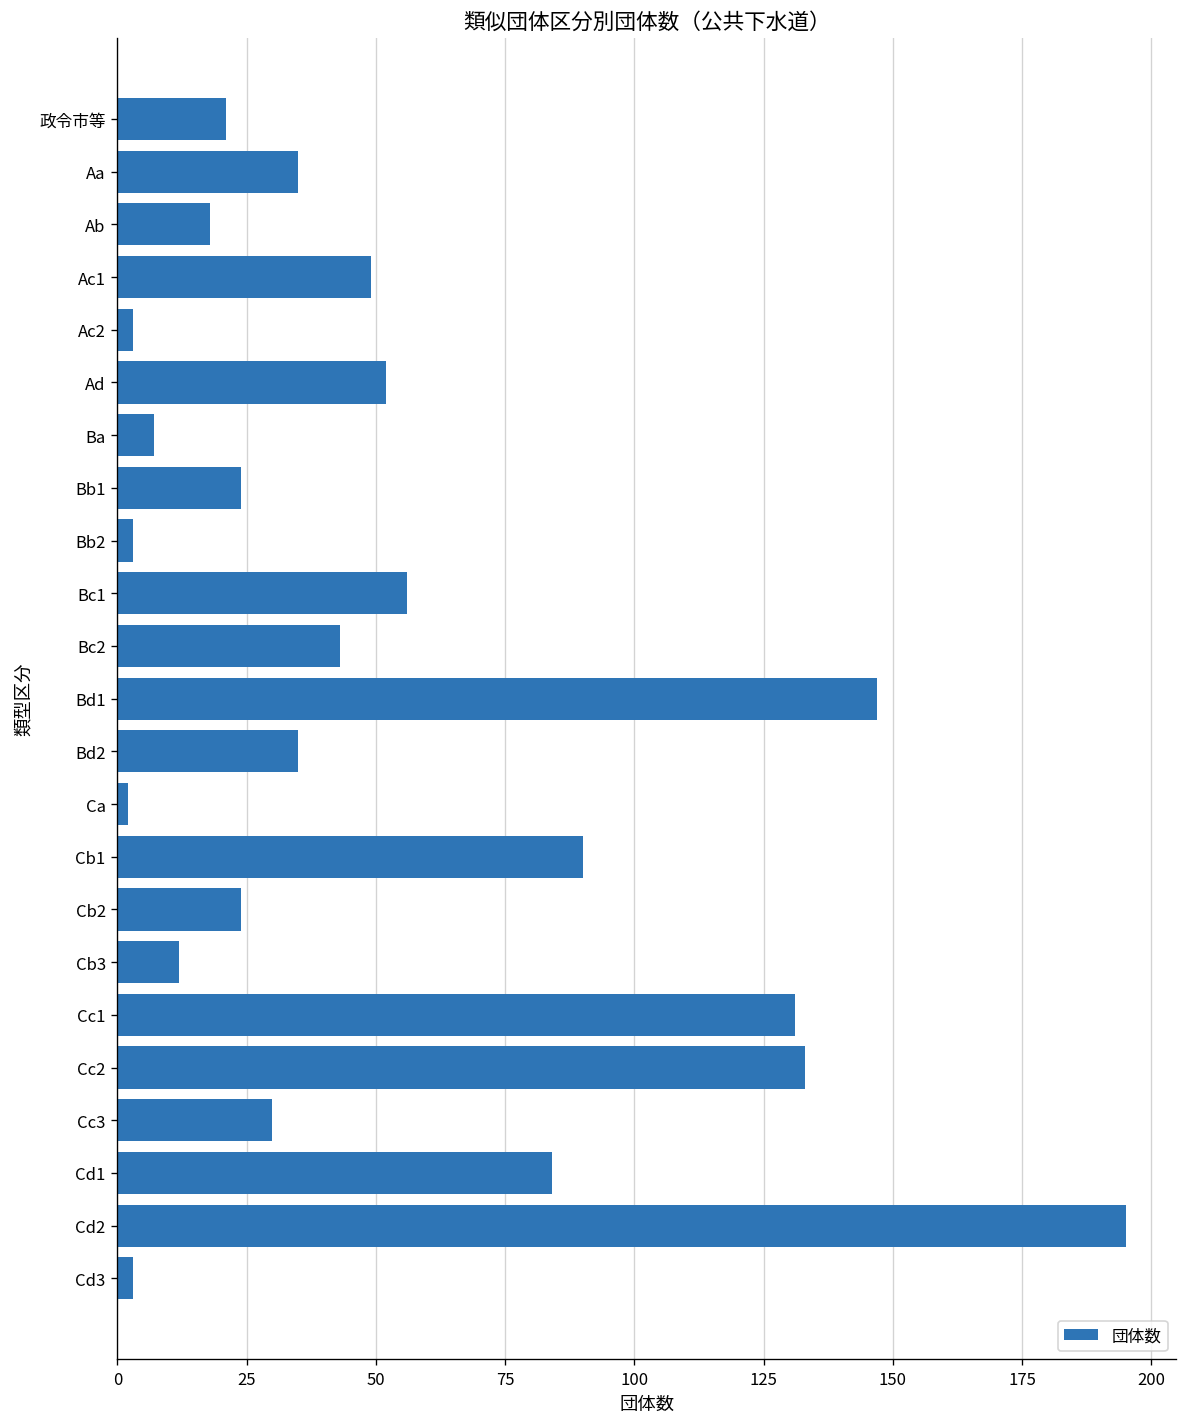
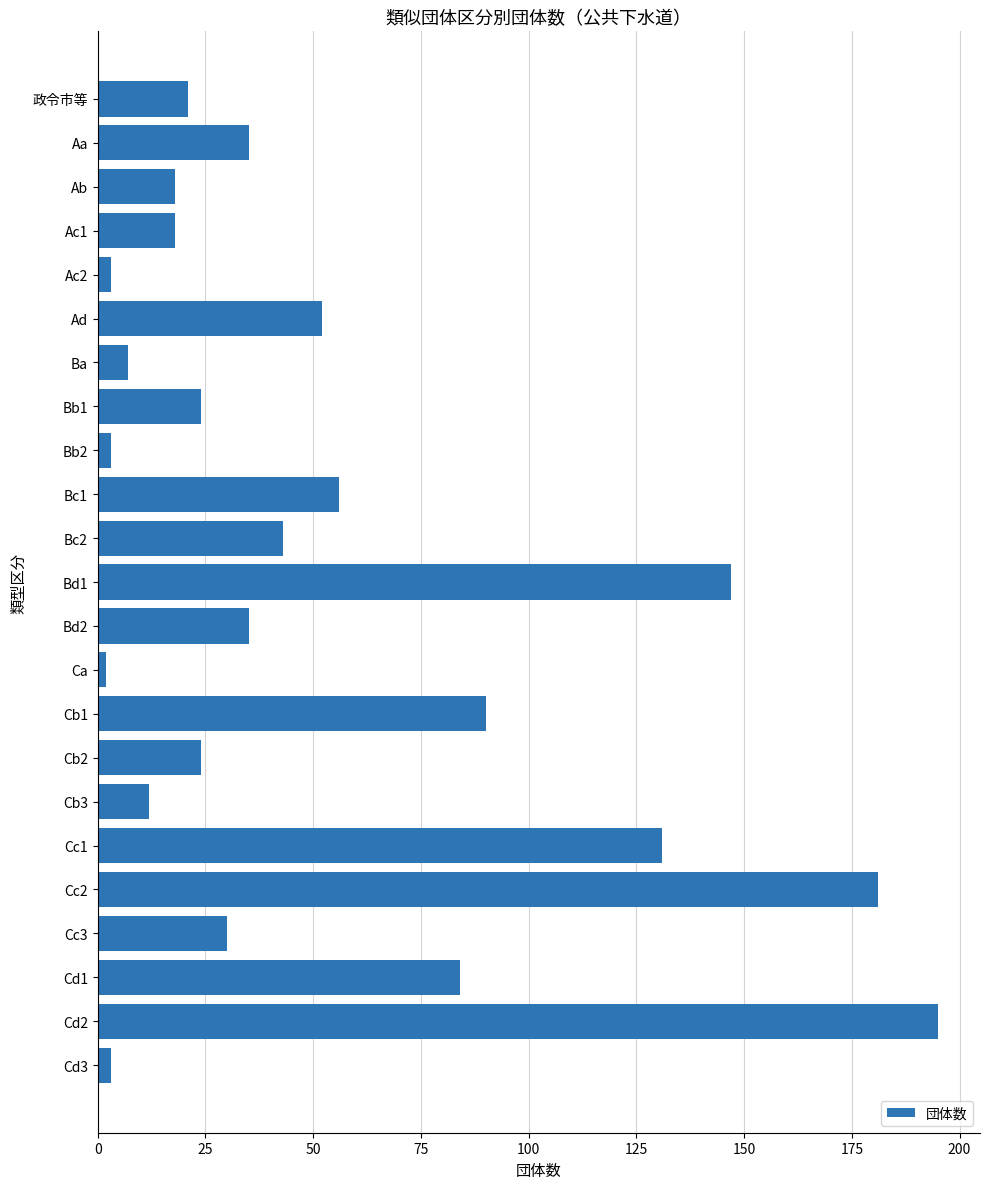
  {
    "政令市等": 21,
    "Aa": 35,
    "Ab": 18,
-   "Ac1": 49,
+   "Ac1": 18,
    "Ac2": 3,
    "Ad": 52,
    "Ba": 7,
    "Bb1": 24,
    "Bb2": 3,
    "Bc1": 56,
    "Bc2": 43,
    "Bd1": 147,
    "Bd2": 35,
    "Ca": 2,
    "Cb1": 90,
    "Cb2": 24,
    "Cb3": 12,
    "Cc1": 131,
-   "Cc2": 133,
+   "Cc2": 181,
    "Cc3": 30,
    "Cd1": 84,
    "Cd2": 195,
    "Cd3": 3
  }
